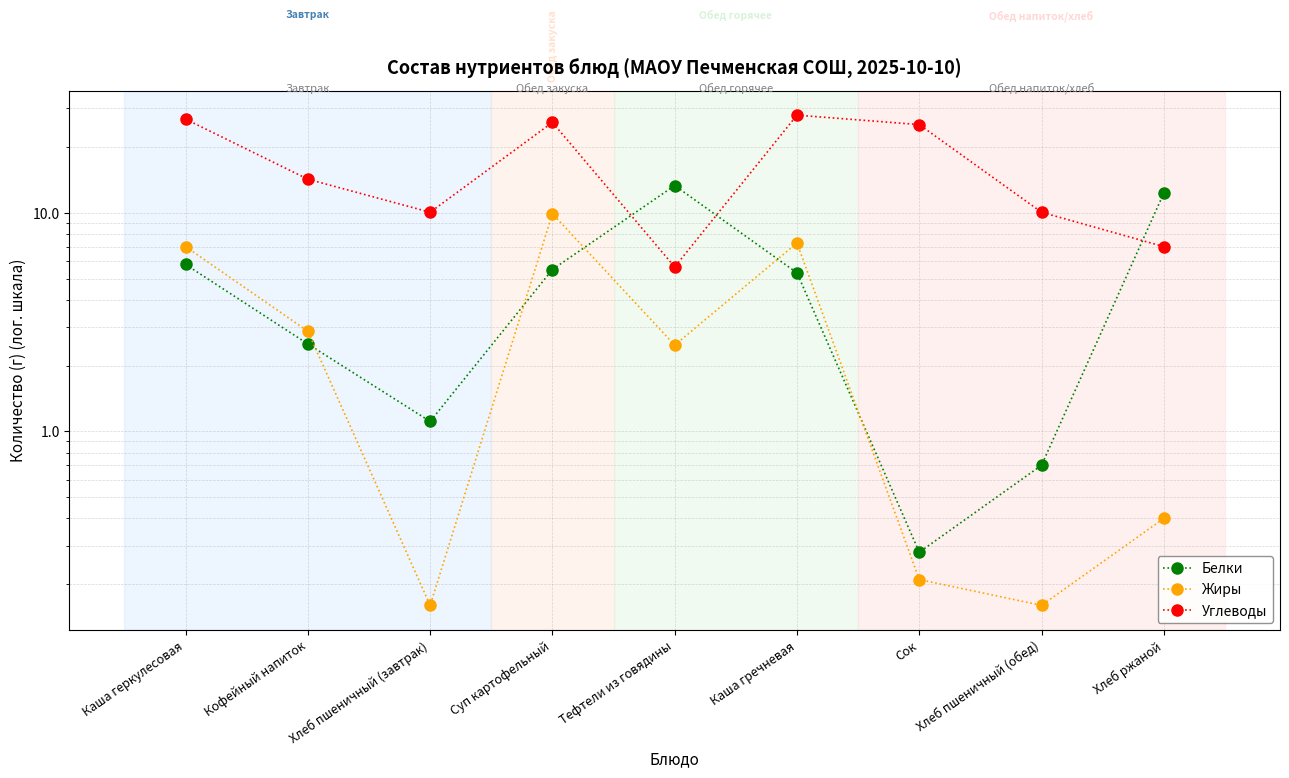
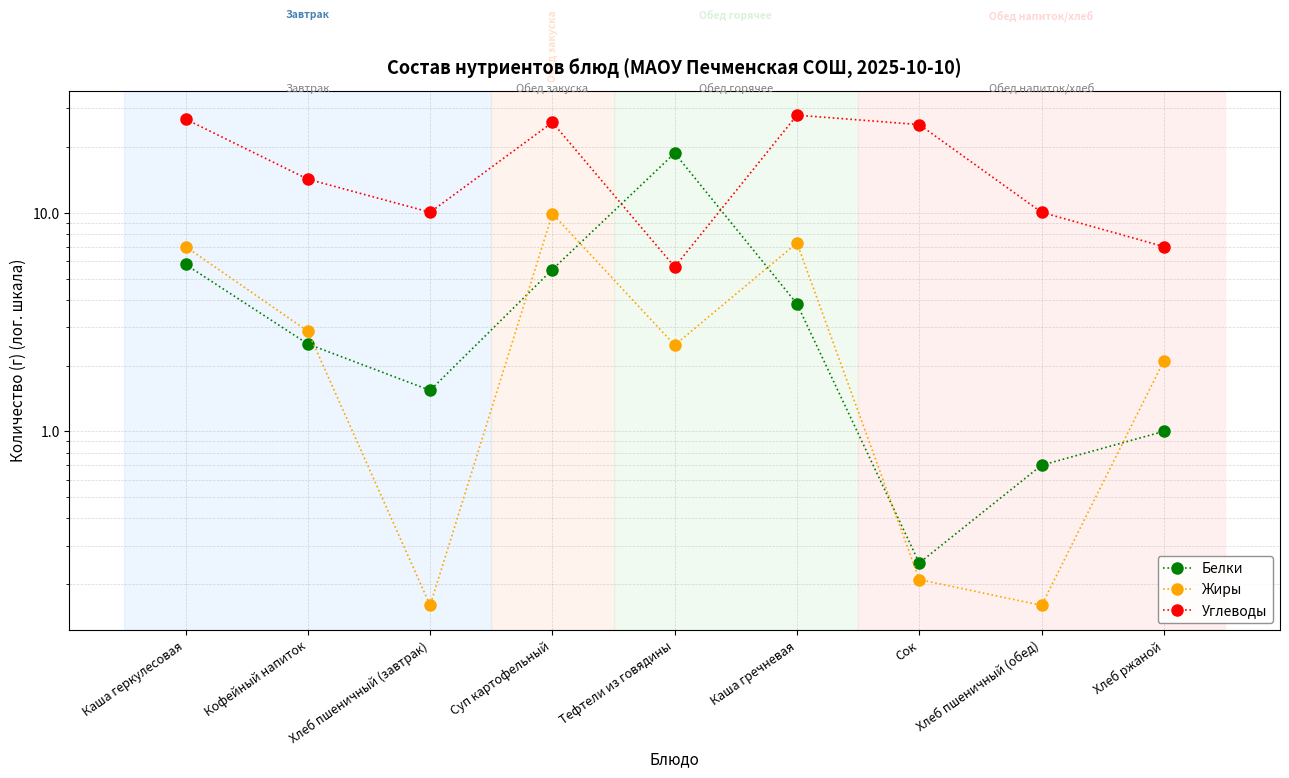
  {
    "Белки": {
      "Каша геркулесовая": 5.8,
      "Кофейный напиток": 2.5,
-     "Хлеб пшеничный (завтрак)": 1.1,
+     "Хлеб пшеничный (завтрак)": 1.5,
      "Суп картофельный": 5.5,
-     "Тефтели из говядины": 13,
-     "Каша гречневая": 5.3,
-     "Сок": 0.28,
+     "Тефтели из говядины": 19,
+     "Каша гречневая": 3.8,
+     "Сок": 0.25,
      "Хлеб пшеничный (обед)": 0.70,
-     "Хлеб ржаной": 12
+     "Хлеб ржаной": 1.0
    },
    "Жиры": {
      "Каша геркулесовая": 7.0,
      "Кофейный напиток": 2.9,
      "Хлеб пшеничный (завтрак)": 0.16,
      "Суп картофельный": 10,
      "Тефтели из говядины": 2.5,
      "Каша гречневая": 7.3,
      "Сок": 0.21,
      "Хлеб пшеничный (обед)": 0.16,
-     "Хлеб ржаной": 0.4
+     "Хлеб ржаной": 2.1
    },
    "Углеводы": {
      "Каша геркулесовая": 27,
      "Кофейный напиток": 14,
      "Хлеб пшеничный (завтрак)": 10,
      "Суп картофельный": 26,
      "Тефтели из говядины": 5.7,
      "Каша гречневая": 28,
      "Сок": 25,
      "Хлеб пшеничный (обед)": 10,
      "Хлеб ржаной": 7.0
    }
  }
